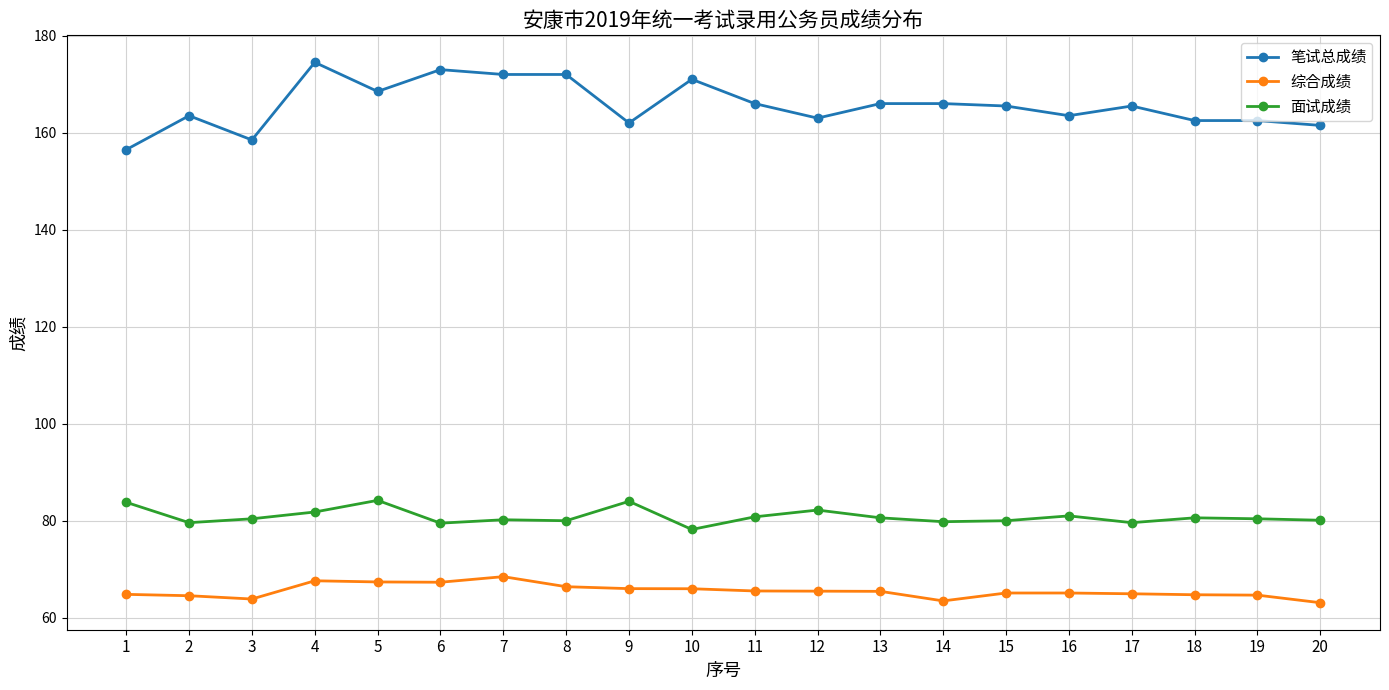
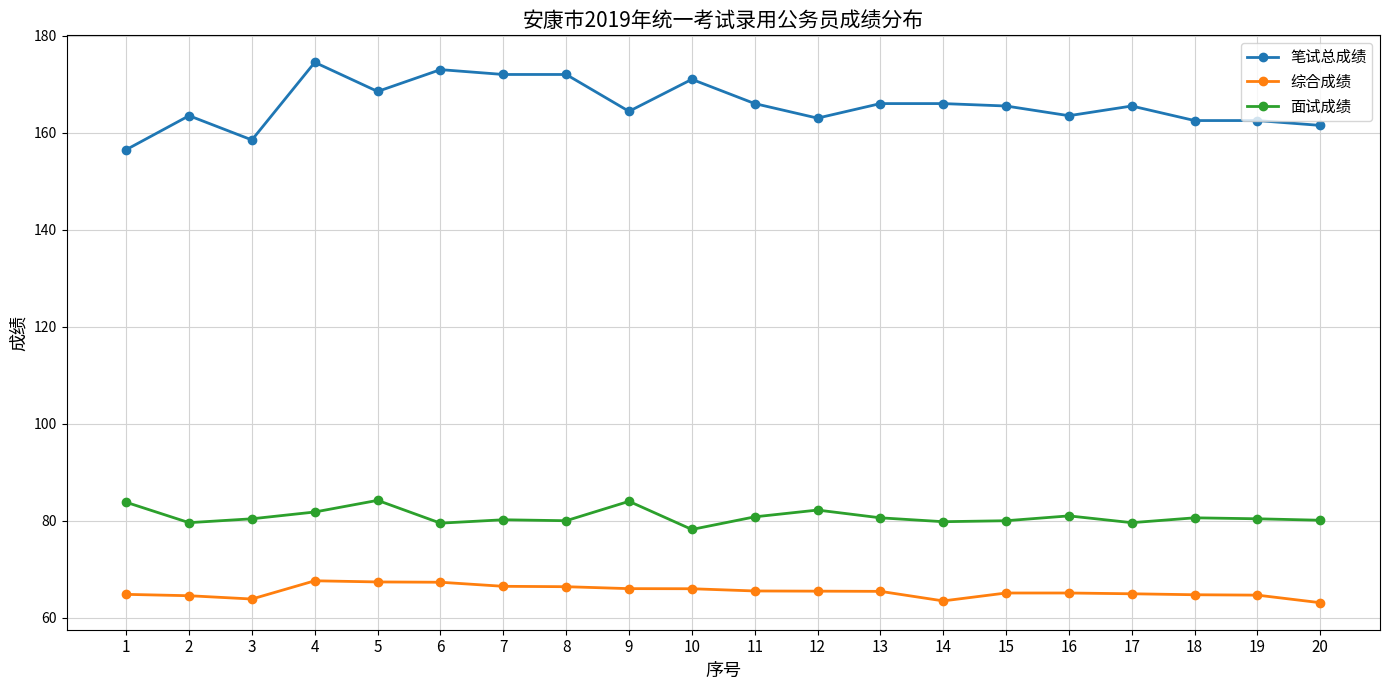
  {
    "笔试总成绩": {
      "1": 157,
      "2": 164,
      "3": 159,
      "4": 175,
      "5": 169,
      "6": 173,
      "7": 172,
      "8": 172,
-     "9": 162,
+     "9": 164,
      "10": 171,
      "11": 166,
      "12": 163,
      "13": 166,
      "14": 166,
      "15": 166,
      "16": 164,
      "17": 166,
      "18": 163,
      "20": 162
    },
    "综合成绩": {
      "1": 65,
      "2": 65,
      "3": 64,
      "4": 68,
      "5": 67,
      "6": 67,
-     "7": 68,
+     "7": 66,
      "8": 66,
      "9": 66,
      "10": 66,
      "11": 66,
      "12": 65,
      "13": 65,
      "14": 63,
      "15": 65,
      "16": 65,
      "17": 65,
      "18": 65,
      "19": 65,
      "20": 63
    },
    "面试成绩": {
      "1": 84,
      "2": 80,
      "3": 80,
      "4": 82,
      "5": 84,
      "6": 80,
      "7": 80,
      "8": 80,
      "9": 84,
      "10": 78,
      "11": 81,
      "12": 82,
      "13": 81,
      "14": 80,
      "15": 80,
      "16": 81,
      "17": 80,
      "18": 81,
      "19": 80,
      "20": 80
    }
  }
